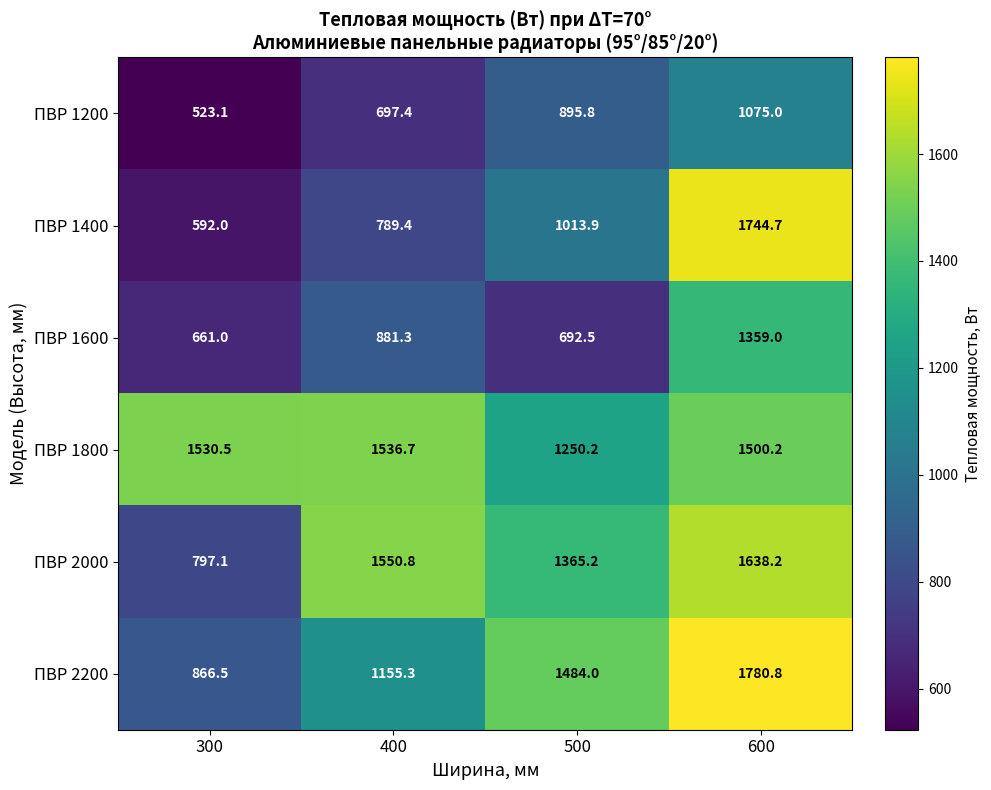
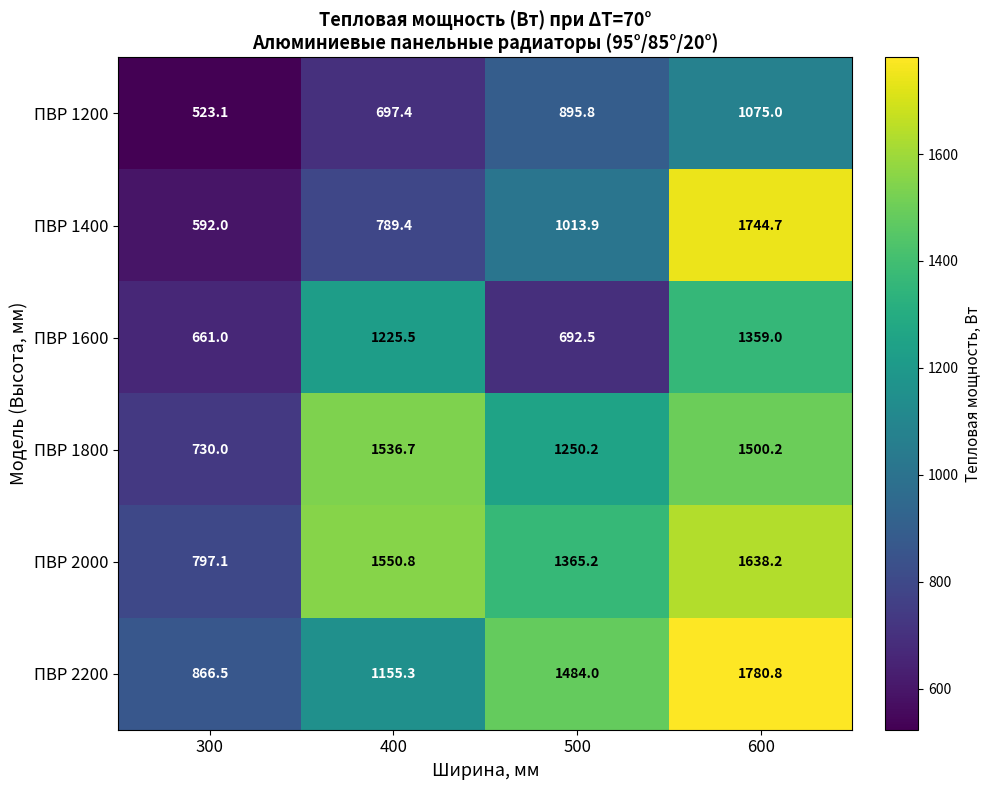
  {
    "ПВР 1200": {
      "300": 523.1,
      "400": 697.4,
      "500": 895.8,
      "600": 1075.0
    },
    "ПВР 1400": {
      "300": 592.0,
      "400": 789.4,
      "500": 1013.9,
      "600": 1744.7
    },
    "ПВР 1600": {
      "300": 661.0,
-     "400": 881.3,
+     "400": 1225.5,
      "500": 692.5,
      "600": 1359.0
    },
    "ПВР 1800": {
-     "300": 1530.5,
+     "300": 730.0,
      "400": 1536.7,
      "500": 1250.2,
      "600": 1500.2
    },
    "ПВР 2000": {
      "300": 797.1,
      "400": 1550.8,
      "500": 1365.2,
      "600": 1638.2
    },
    "ПВР 2200": {
      "300": 866.5,
      "400": 1155.3,
      "500": 1484.0,
      "600": 1780.8
    }
  }
